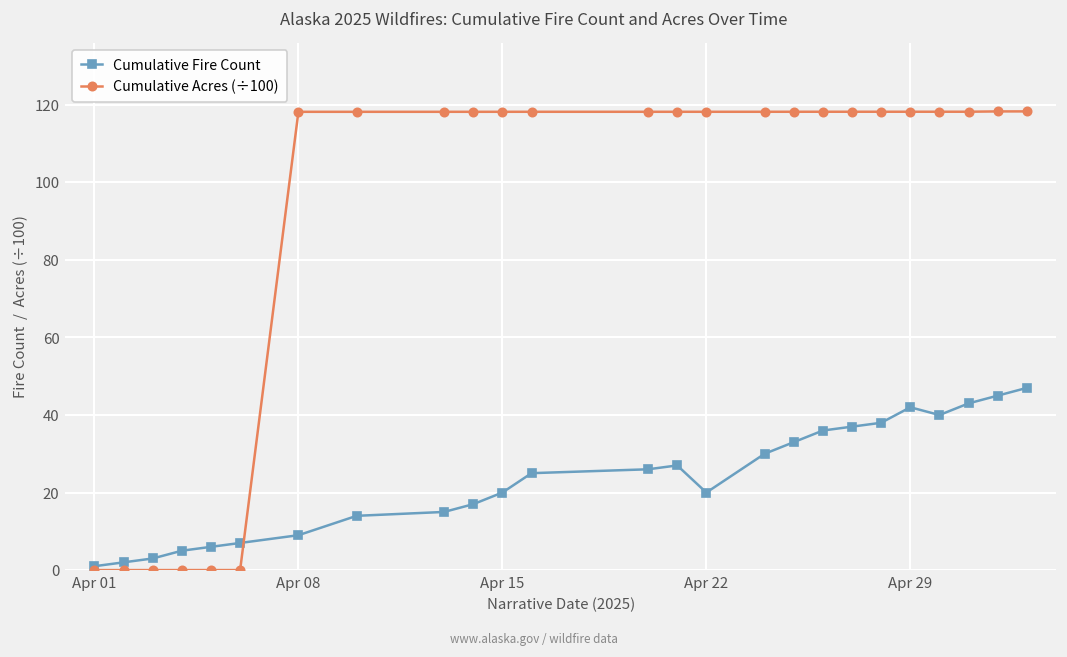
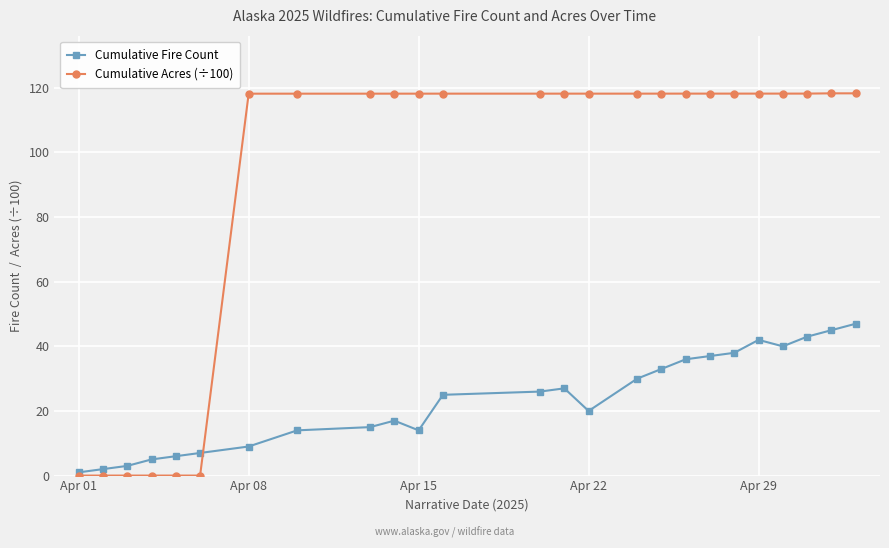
  {
    "Cumulative Fire Count": {
      "Apr 01": 1,
      "Apr 08": 9,
-     "Apr 15": 20,
+     "Apr 15": 14,
      "Apr 22": 20,
      "Apr 29": 42
    },
    "Cumulative Acres (÷100)": {
      "Apr 01": 0,
      "Apr 08": 118,
      "Apr 15": 118,
      "Apr 22": 118,
      "Apr 29": 118
    }
  }
